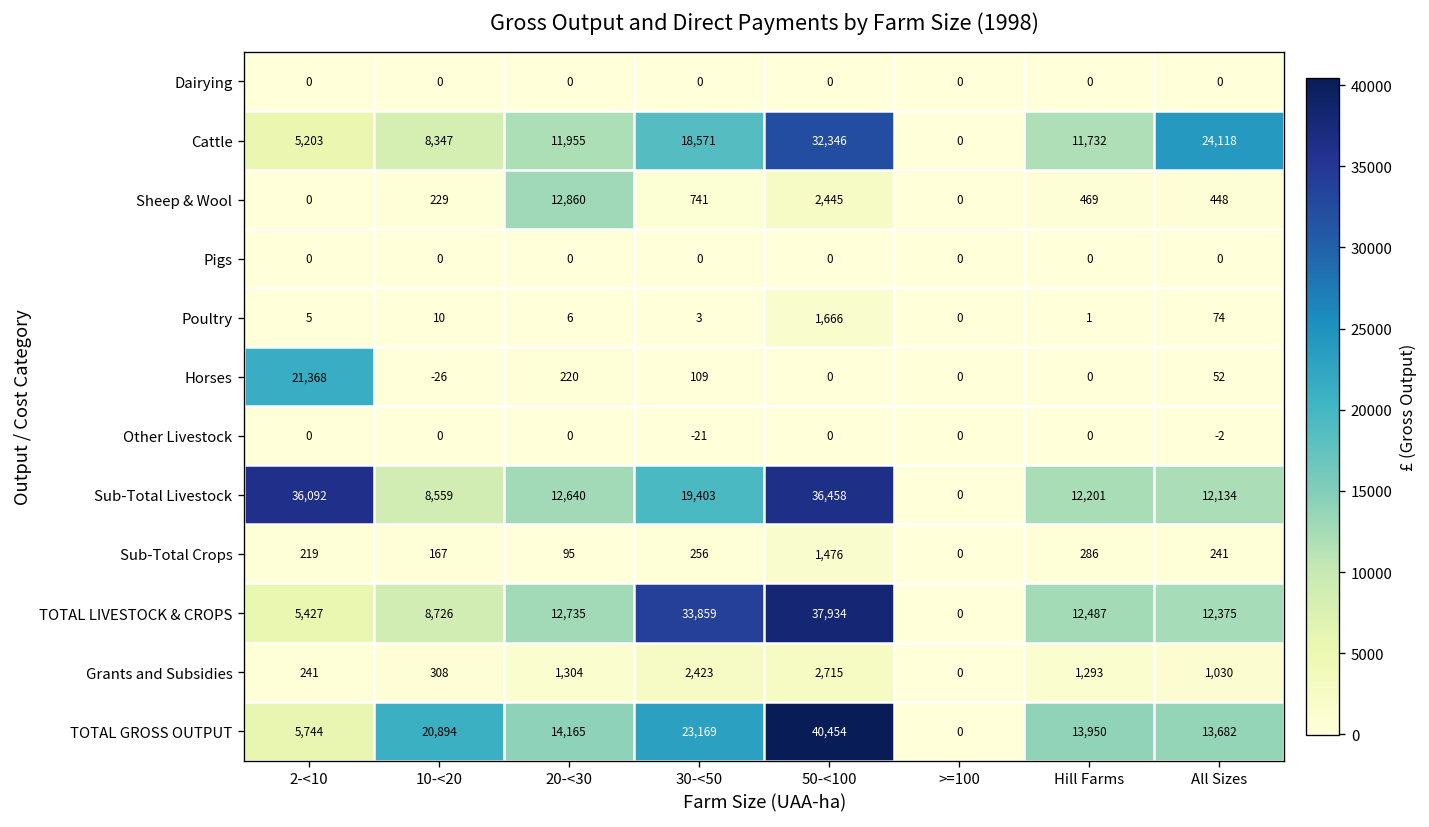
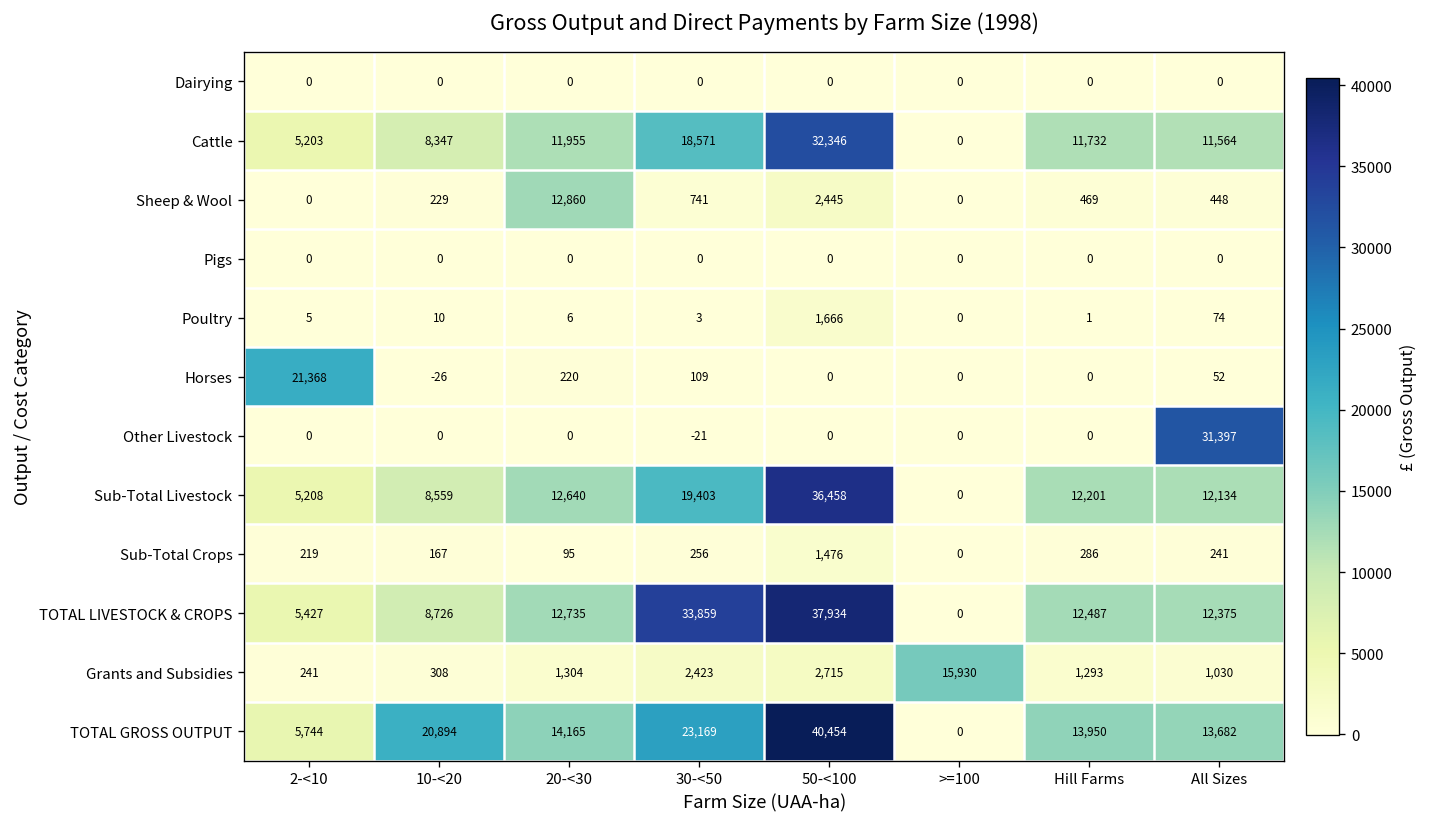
  {
    "Dairying": {
      "2-<10": "0",
      "10-<20": "0",
      "20-<30": "0",
      "30-<50": "0",
      "50-<100": "0",
      ">=100": "0",
      "Hill Farms": "0",
      "All Sizes": "0"
    },
    "Cattle": {
      "2-<10": "5,203",
      "10-<20": "8,347",
      "20-<30": "11,955",
      "30-<50": "18,571",
      "50-<100": "32,346",
      ">=100": "0",
      "Hill Farms": "11,732",
-     "All Sizes": "24,118"
+     "All Sizes": "11,564"
    },
    "Sheep & Wool": {
      "2-<10": "0",
      "10-<20": "229",
      "20-<30": "12,860",
      "30-<50": "741",
      "50-<100": "2,445",
      ">=100": "0",
      "Hill Farms": "469",
      "All Sizes": "448"
    },
    "Pigs": {
      "2-<10": "0",
      "10-<20": "0",
      "20-<30": "0",
      "30-<50": "0",
      "50-<100": "0",
      ">=100": "0",
      "Hill Farms": "0",
      "All Sizes": "0"
    },
    "Poultry": {
      "2-<10": "5",
      "10-<20": "10",
      "20-<30": "6",
      "30-<50": "3",
      "50-<100": "1,666",
      ">=100": "0",
      "Hill Farms": "1",
      "All Sizes": "74"
    },
    "Horses": {
      "2-<10": "21,368",
      "10-<20": "-26",
      "20-<30": "220",
      "30-<50": "109",
      "50-<100": "0",
      ">=100": "0",
      "Hill Farms": "0",
      "All Sizes": "52"
    },
    "Other Livestock": {
      "2-<10": "0",
      "10-<20": "0",
      "20-<30": "0",
      "30-<50": "-21",
      "50-<100": "0",
      ">=100": "0",
      "Hill Farms": "0",
-     "All Sizes": "-2"
+     "All Sizes": "31,397"
    },
    "Sub-Total Livestock": {
-     "2-<10": "36,092",
+     "2-<10": "5,208",
      "10-<20": "8,559",
      "20-<30": "12,640",
      "30-<50": "19,403",
      "50-<100": "36,458",
      ">=100": "0",
      "Hill Farms": "12,201",
      "All Sizes": "12,134"
    },
    "Sub-Total Crops": {
      "2-<10": "219",
      "10-<20": "167",
      "20-<30": "95",
      "30-<50": "256",
      "50-<100": "1,476",
      ">=100": "0",
      "Hill Farms": "286",
      "All Sizes": "241"
    },
    "TOTAL LIVESTOCK & CROPS": {
      "2-<10": "5,427",
      "10-<20": "8,726",
      "20-<30": "12,735",
      "30-<50": "33,859",
      "50-<100": "37,934",
      ">=100": "0",
      "Hill Farms": "12,487",
      "All Sizes": "12,375"
    },
    "Grants and Subsidies": {
      "2-<10": "241",
      "10-<20": "308",
      "20-<30": "1,304",
      "30-<50": "2,423",
      "50-<100": "2,715",
-     ">=100": "0",
+     ">=100": "15,930",
      "Hill Farms": "1,293",
      "All Sizes": "1,030"
    },
    "TOTAL GROSS OUTPUT": {
      "2-<10": "5,744",
      "10-<20": "20,894",
      "20-<30": "14,165",
      "30-<50": "23,169",
      "50-<100": "40,454",
      ">=100": "0",
      "Hill Farms": "13,950",
      "All Sizes": "13,682"
    }
  }
